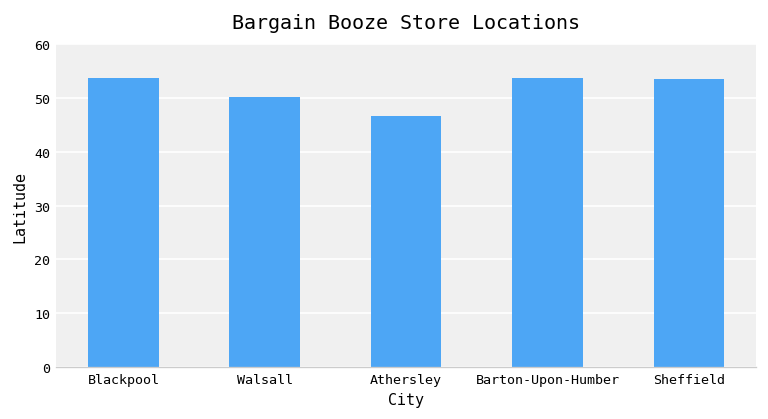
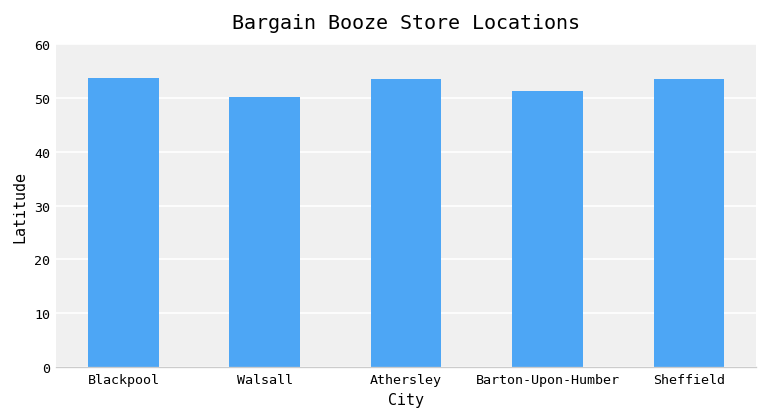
  {
    "Blackpool": 54,
    "Walsall": 50,
-   "Athersley": 47,
-   "Barton-Upon-Humber": 54,
+   "Athersley": 54,
+   "Barton-Upon-Humber": 51,
    "Sheffield": 53
  }
